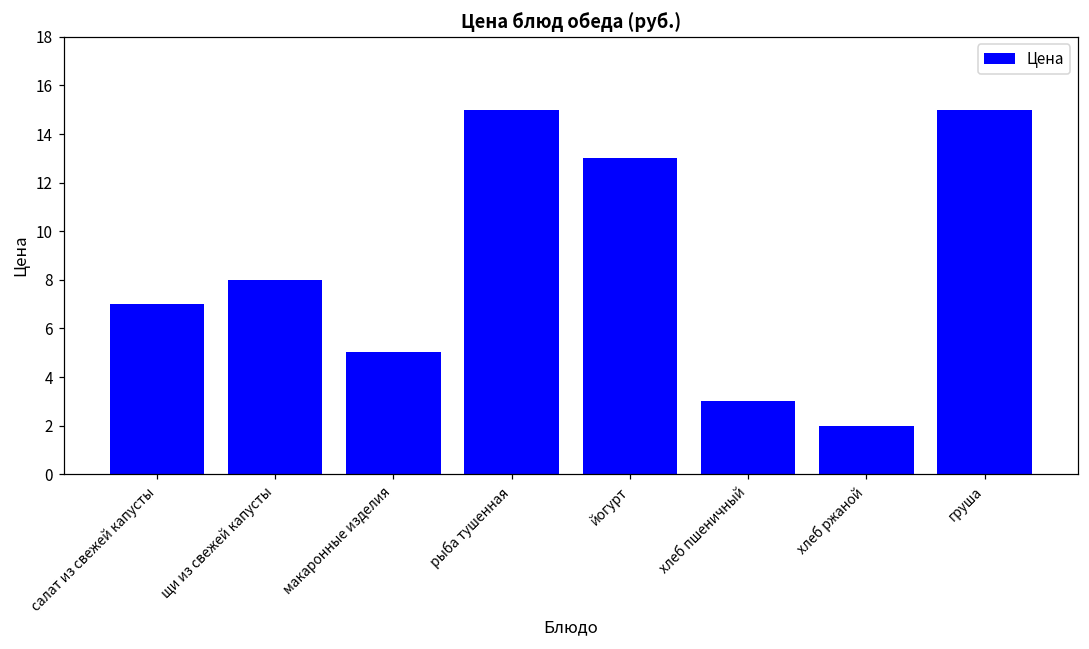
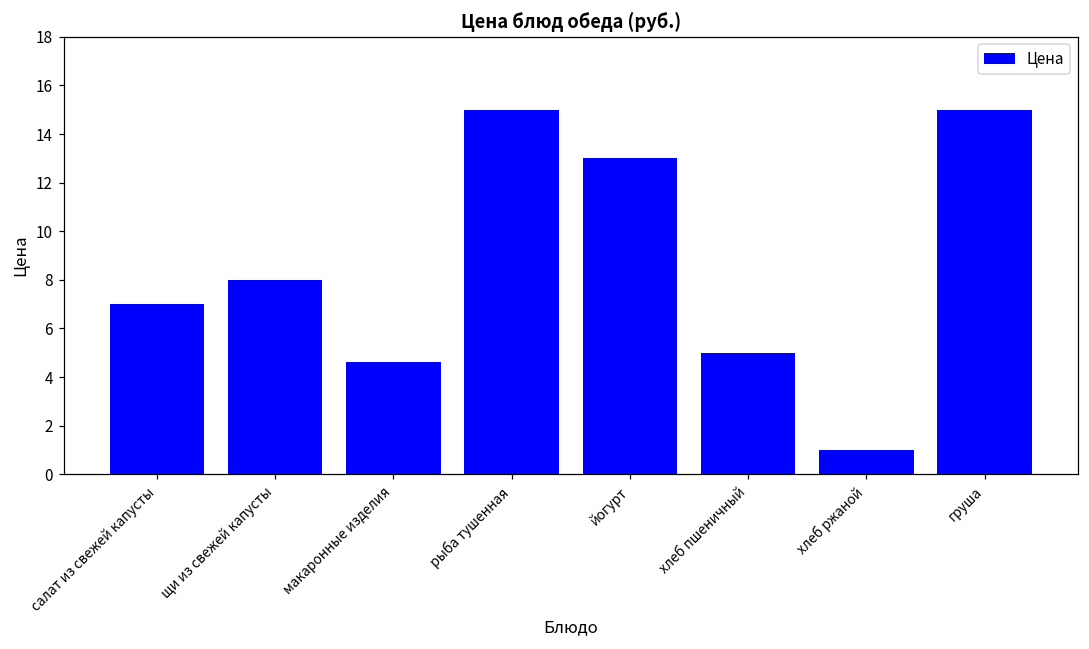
  {
    "салат из свежей капусты": 7.0,
    "щи из свежей капусты": 8.0,
-   "макаронные изделия": 5.0,
+   "макаронные изделия": 4.6,
    "рыба тушенная": 15.0,
    "йогурт": 13.0,
-   "хлеб пшеничный": 3,
-   "хлеб ржаной": 2,
+   "хлеб пшеничный": 5,
+   "хлеб ржаной": 1,
    "груша": 15.0
  }
